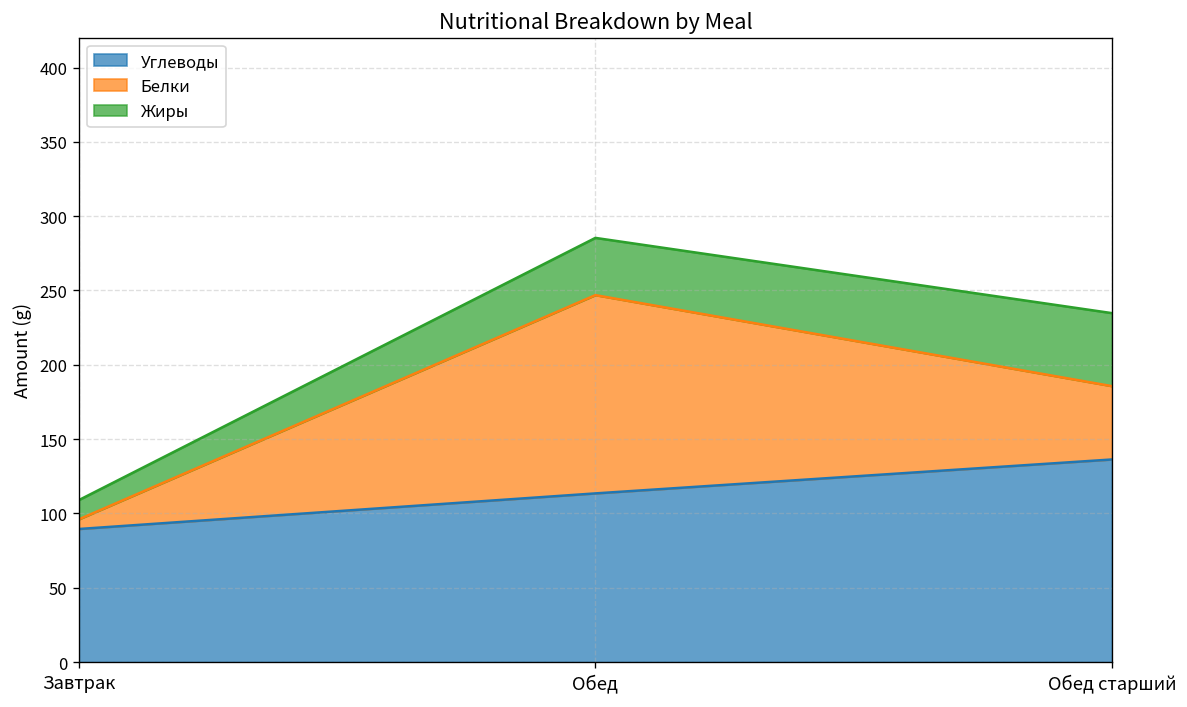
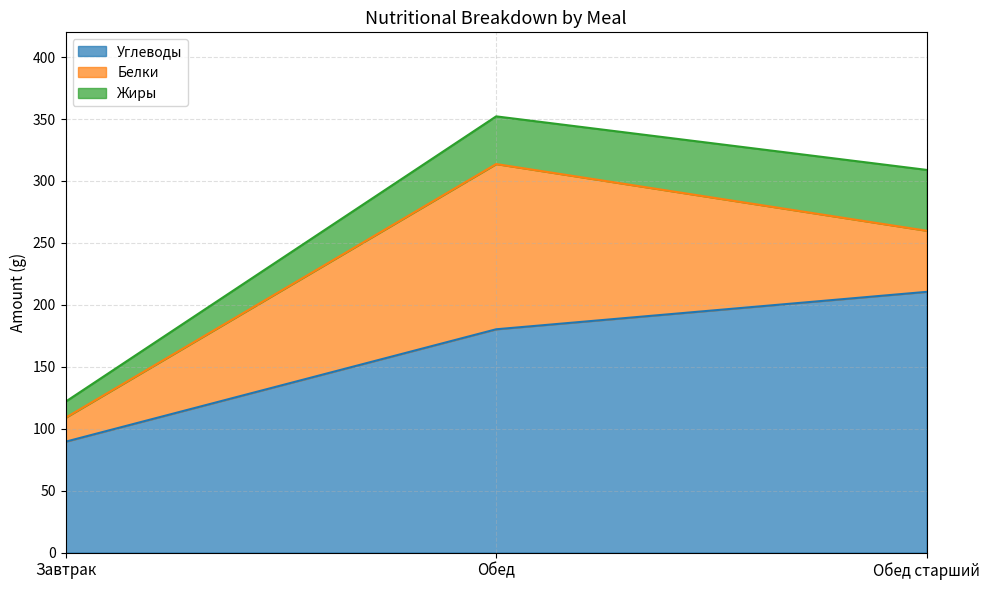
  {
    "Углеводы": {
      "Завтрак": 90,
-     "Обед": 113,
-     "Обед старший": 136
+     "Обед": 180,
+     "Обед старший": 210
    },
    "Белки": {
-     "Завтрак": 7,
+     "Завтрак": 19,
      "Обед": 133,
      "Обед старший": 49
    },
    "Жиры": {
      "Завтрак": 13,
      "Обед": 39,
      "Обед старший": 49
    }
  }
